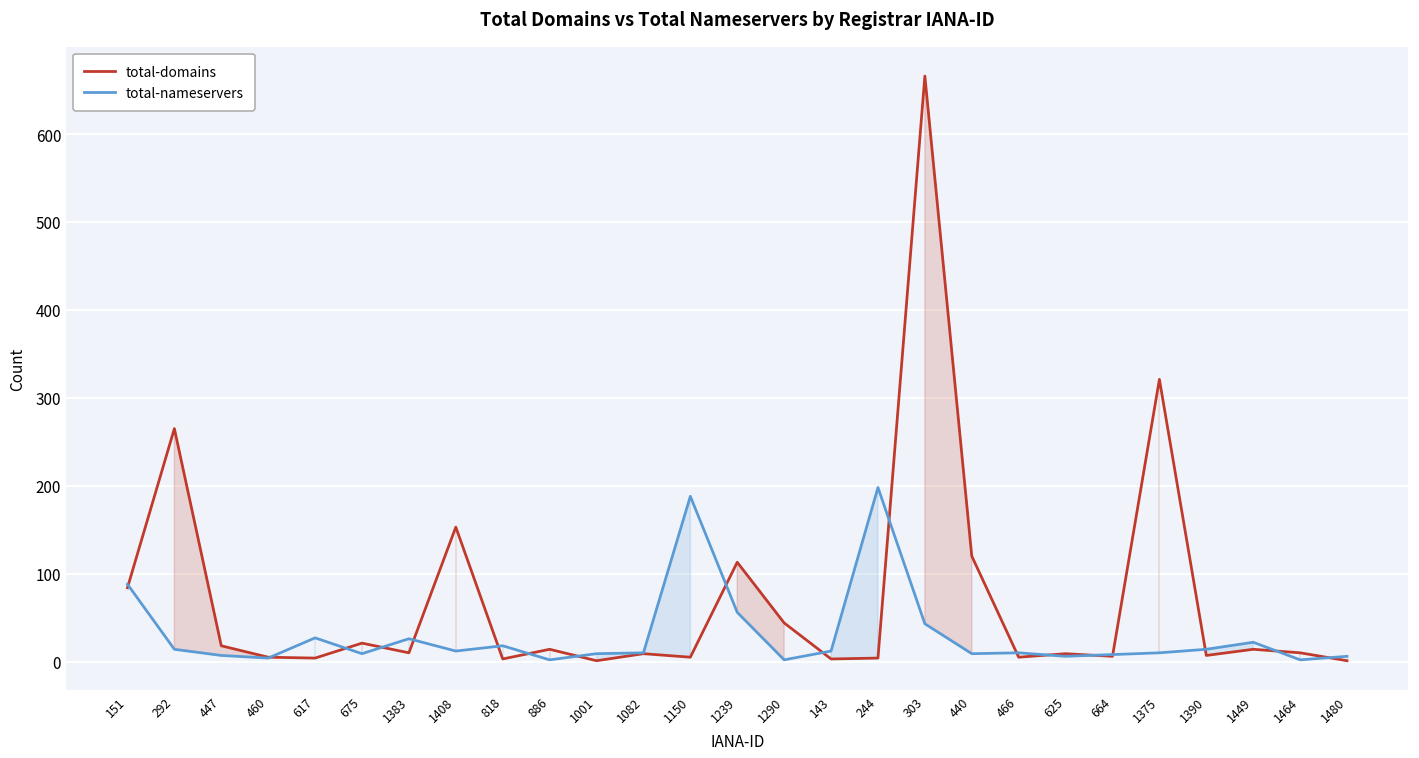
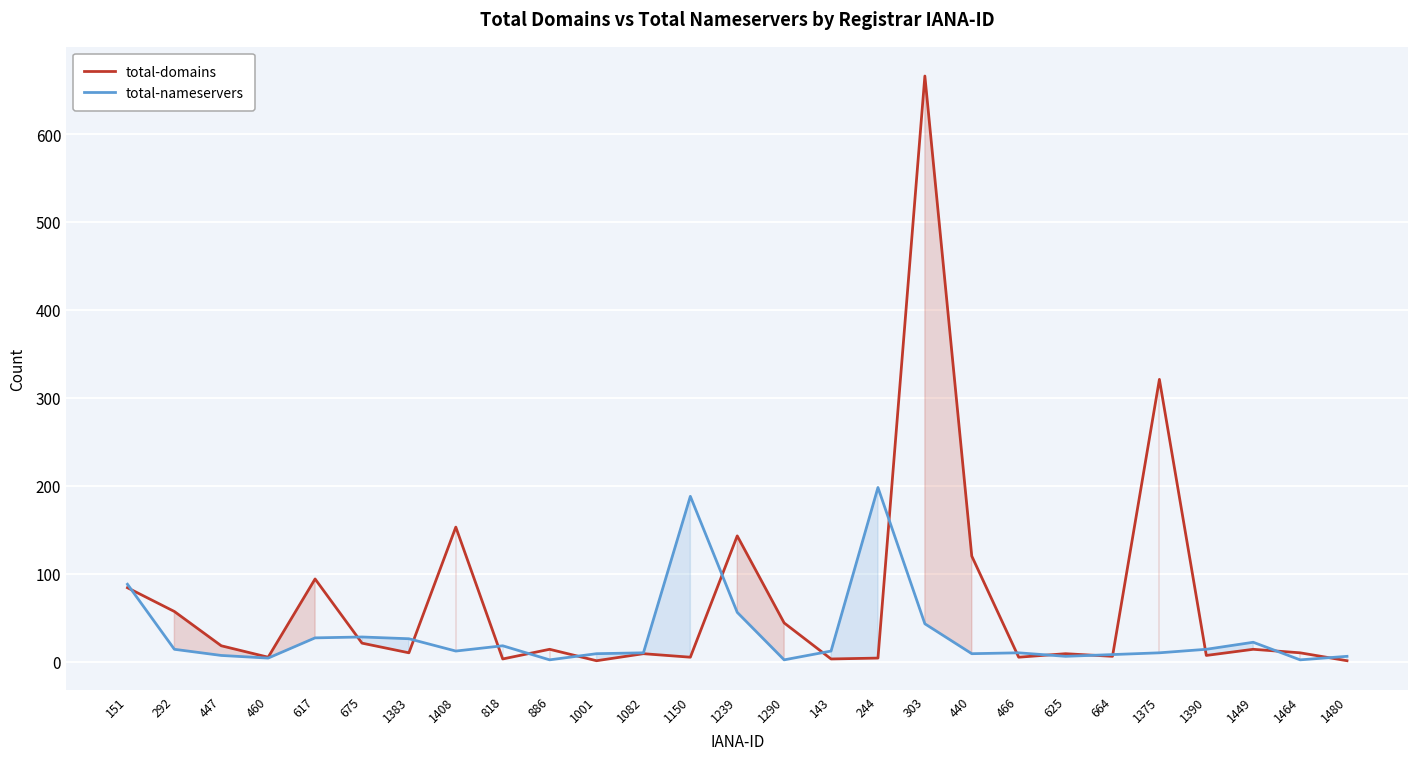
  {
    "total-domains": {
      "151": 80,
-     "292": 270,
+     "292": 60,
      "447": 20,
-     "617": 0,
+     "617": 90,
      "675": 20,
      "1383": 10,
      "1408": 150,
      "818": 0,
      "886": 10,
      "1001": 0,
      "1150": 10,
-     "1239": 110,
+     "1239": 140,
      "1290": 40,
      "143": 0,
      "244": 0,
      "303": 670,
      "440": 120,
      "466": 10,
      "1375": 320,
      "1390": 10,
      "1449": 10,
      "1464": 10,
      "1480": 0
    },
    "total-nameservers": {
      "151": 90,
      "292": 10,
      "447": 10,
      "617": 30,
-     "675": 10,
+     "675": 30,
      "1383": 30,
      "1408": 10,
      "818": 20,
      "886": 0,
      "1001": 10,
      "1150": 190,
      "1239": 60,
      "1290": 0,
      "143": 10,
      "244": 200,
      "303": 40,
      "440": 10,
      "466": 10,
      "1375": 10,
      "1390": 10,
      "1449": 20,
      "1464": 0,
      "1480": 10
    }
  }
